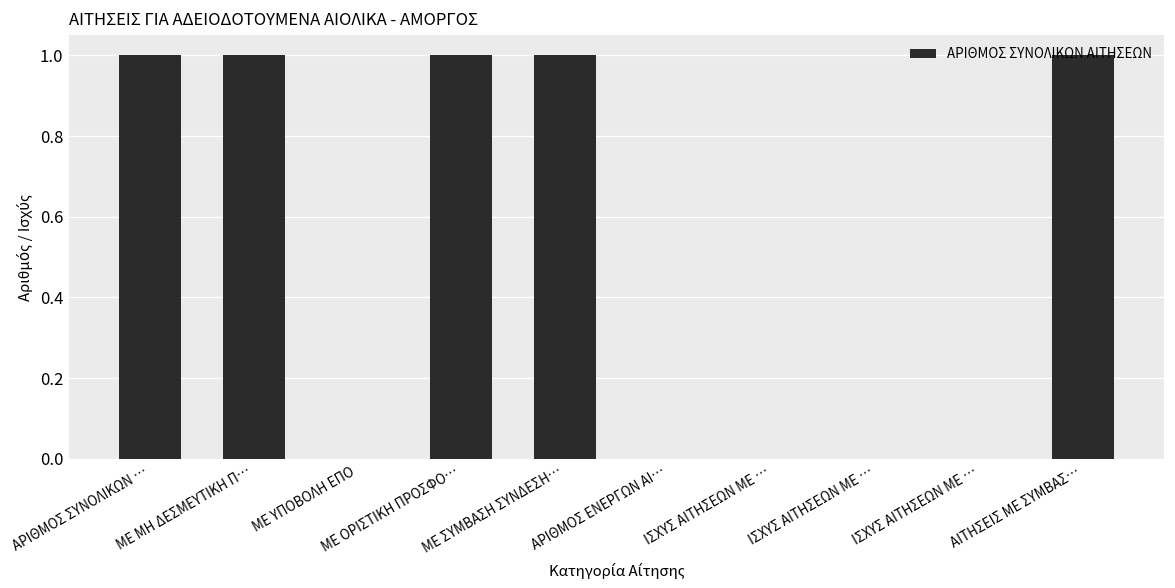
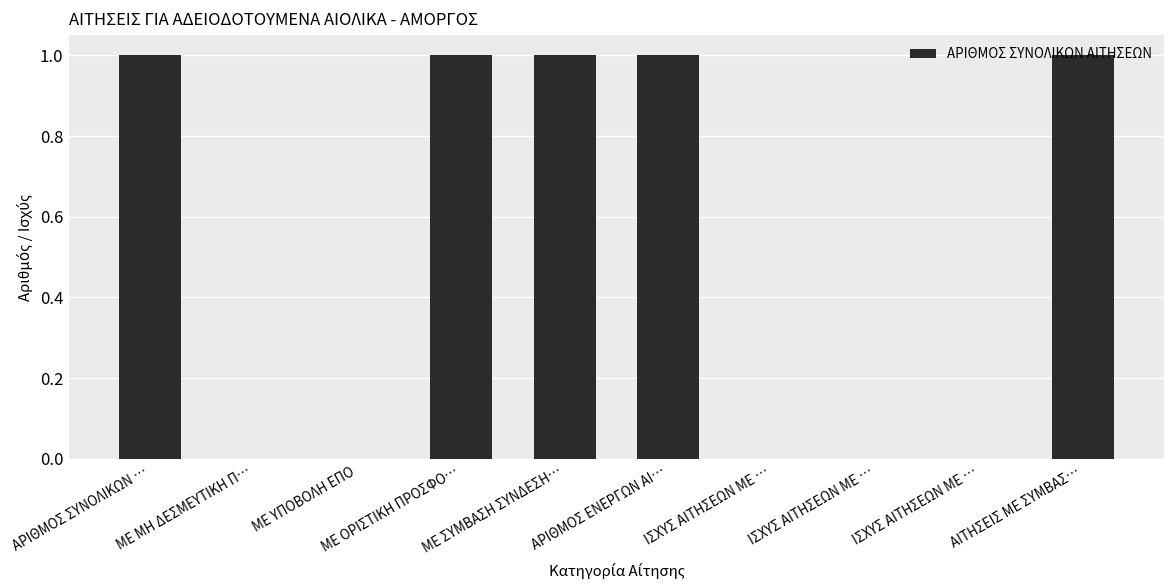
  {
    "ΑΡΙΘΜΟΣ ΣΥΝΟΛΙΚΩΝ …": 1,
-   "ΜΕ ΜΗ ΔΕΣΜΕΥΤΙΚΗ Π…": 1,
+   "ΜΕ ΜΗ ΔΕΣΜΕΥΤΙΚΗ Π…": 0,
    "ΜΕ ΥΠΟΒΟΛΗ ΕΠΟ": 0,
    "ΜΕ ΟΡΙΣΤΙΚΗ ΠΡΟΣΦΟ…": 1,
    "ΜΕ ΣΥΜΒΑΣΗ ΣΥΝΔΕΣΗ…": 1,
-   "ΑΡΙΘΜΟΣ ΕΝΕΡΓΩΝ ΑΙ…": 0,
+   "ΑΡΙΘΜΟΣ ΕΝΕΡΓΩΝ ΑΙ…": 1,
    "ΑΙΤΗΣΕΙΣ ΜΕ ΣΥΜΒΑΣ…": 1
  }
